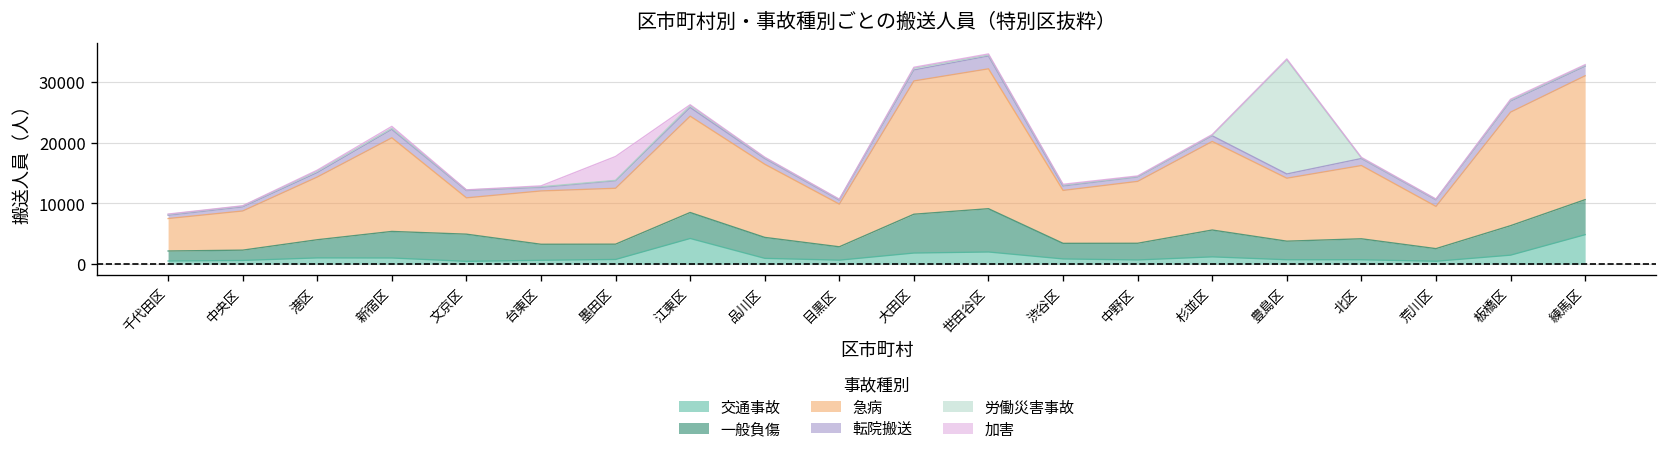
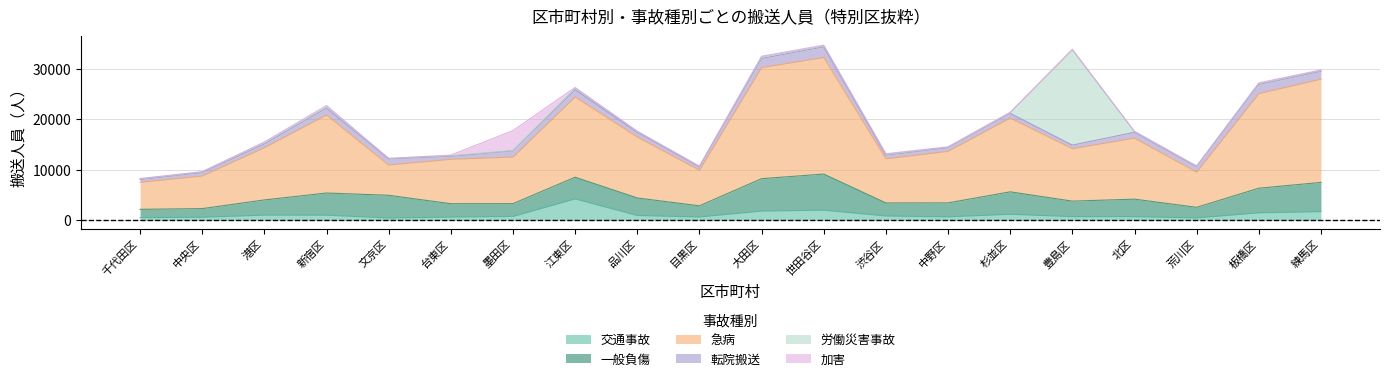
  {
    "交通事故": {
      "千代田区": 1000,
      "中央区": 1000,
      "港区": 1000,
      "新宿区": 1000,
      "文京区": 0,
      "台東区": 1000,
      "墨田区": 1000,
      "江東区": 4000,
      "品川区": 1000,
      "目黒区": 1000,
      "大田区": 2000,
      "世田谷区": 2000,
      "渋谷区": 1000,
      "中野区": 1000,
      "杉並区": 1000,
      "豊島区": 1000,
      "北区": 1000,
      "荒川区": 0,
      "板橋区": 1000,
-     "練馬区": 5000
+     "練馬区": 2000
    },
    "一般負傷": {
      "千代田区": 2000,
      "中央区": 2000,
      "港区": 3000,
      "新宿区": 4000,
      "文京区": 4000,
      "台東区": 3000,
      "墨田区": 3000,
      "江東区": 4000,
      "品川区": 3000,
      "目黒区": 2000,
      "大田区": 6000,
      "世田谷区": 7000,
      "渋谷区": 3000,
      "中野区": 3000,
      "杉並区": 4000,
      "豊島区": 3000,
      "北区": 3000,
      "荒川区": 2000,
      "板橋区": 5000,
      "練馬区": 6000
    },
    "急病": {
      "千代田区": 5000,
      "中央区": 6000,
      "港区": 10000,
      "新宿区": 15000,
      "文京区": 6000,
      "台東区": 9000,
      "墨田区": 9000,
      "江東区": 16000,
      "品川区": 12000,
      "目黒区": 7000,
      "大田区": 22000,
      "世田谷区": 23000,
      "渋谷区": 9000,
      "中野区": 10000,
      "杉並区": 15000,
      "豊島区": 10000,
      "北区": 12000,
      "荒川区": 7000,
      "板橋区": 19000,
      "練馬区": 20000
    },
    "転院搬送": {
      "豊島区": 1000
    },
    "加害": {
      "墨田区": 4000
    }
  }
